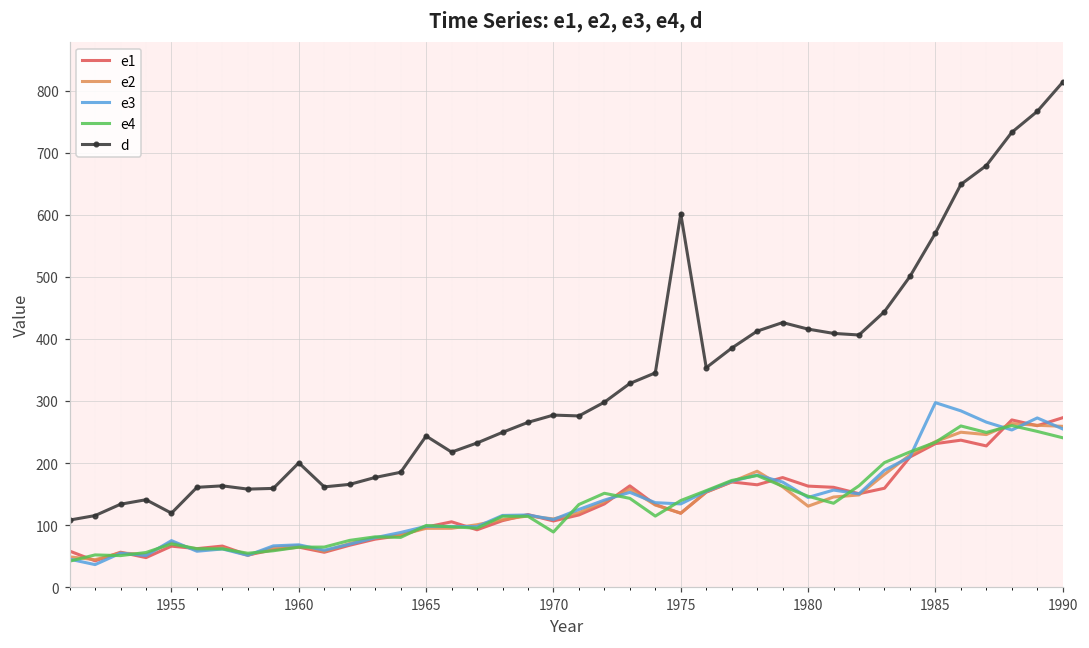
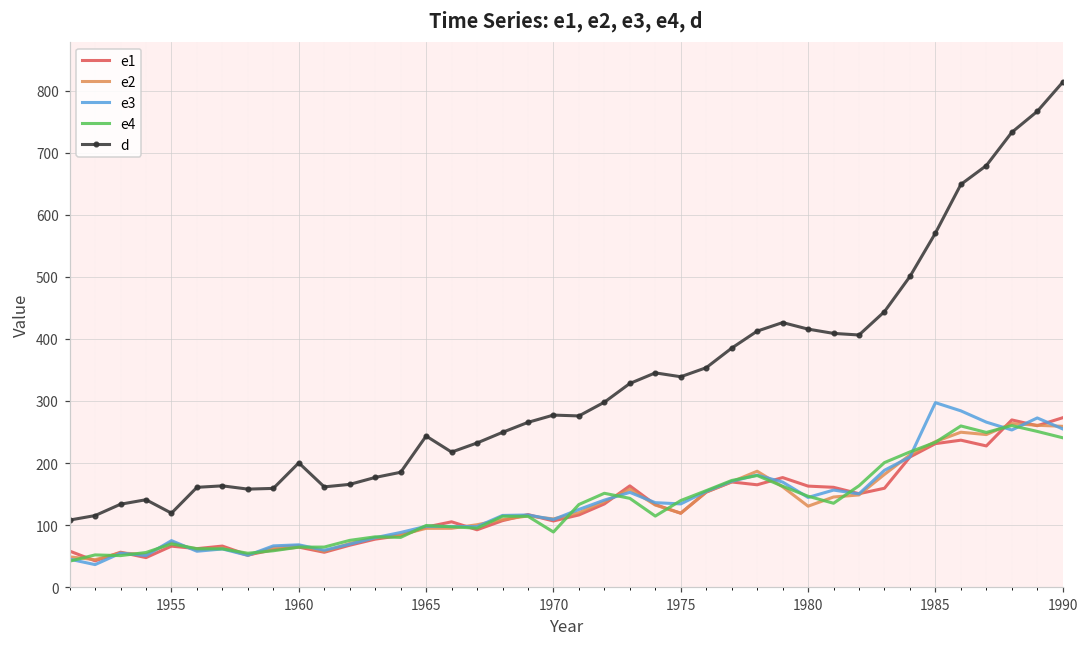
  {
    "e3": {
      "1975": 130,
      "1985": 300
    },
    "e4": {
      "1970": 90,
      "1975": 140,
      "1990": 240
    },
    "d": {
      "1955": 120,
      "1960": 200,
      "1965": 240,
      "1970": 280,
-     "1975": 600,
+     "1975": 340,
      "1980": 420,
      "1985": 570,
      "1990": 810
    }
  }
